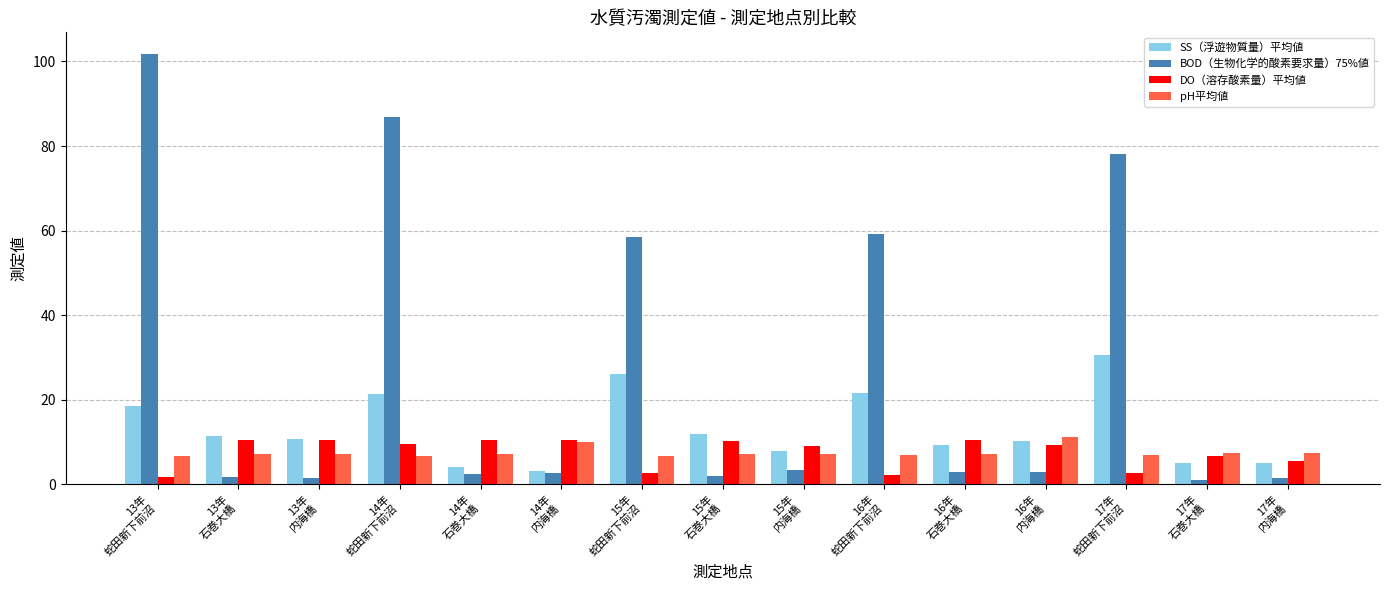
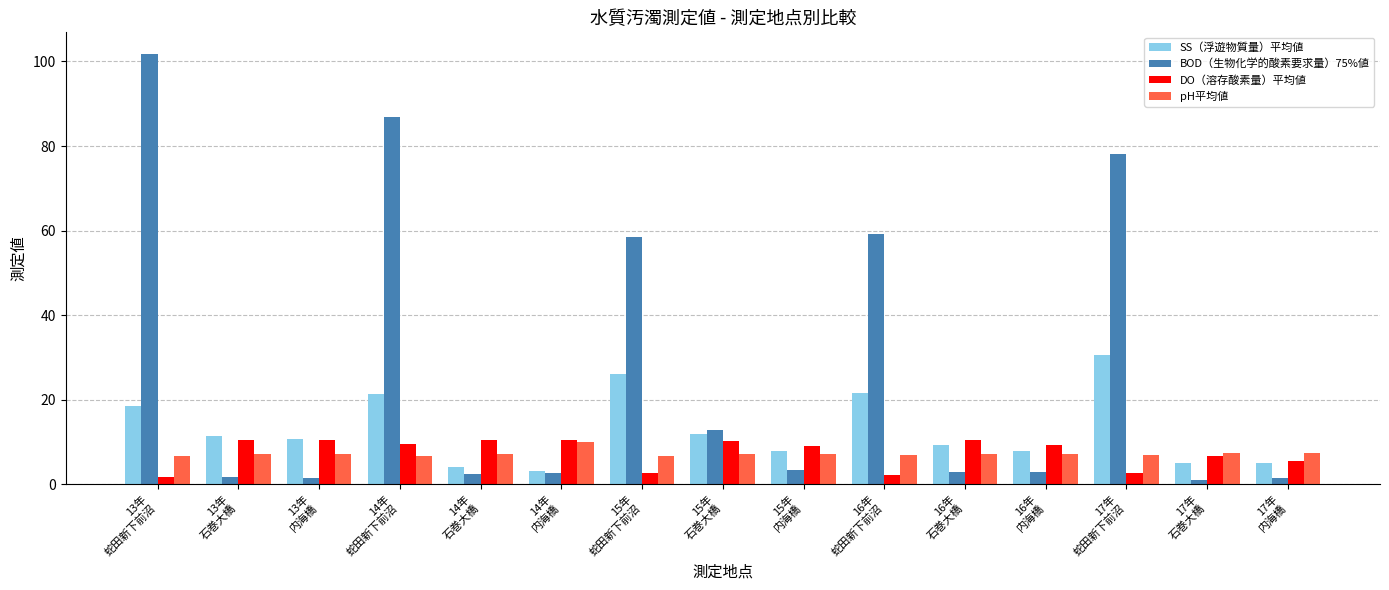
  {
    "SS（浮遊物質量）平均値": {
      "13年 蛇田新下前沼": 19,
      "13年 石巻大橋": 12,
      "13年 内海橋": 11,
      "14年 蛇田新下前沼": 21,
      "14年 石巻大橋": 4,
      "14年 内海橋": 3,
      "15年 蛇田新下前沼": 26,
      "15年 石巻大橋": 12,
      "15年 内海橋": 8,
      "16年 蛇田新下前沼": 22,
      "16年 石巻大橋": 9,
-     "16年 内海橋": 10,
+     "16年 内海橋": 8,
      "17年 蛇田新下前沼": 31,
      "17年 石巻大橋": 5,
      "17年 内海橋": 5
    },
    "BOD（生物化学的酸素要求量）75%値": {
      "13年 蛇田新下前沼": 102,
      "13年 石巻大橋": 2,
      "13年 内海橋": 2,
      "14年 蛇田新下前沼": 87,
      "14年 石巻大橋": 3,
      "14年 内海橋": 3,
      "15年 蛇田新下前沼": 58,
-     "15年 石巻大橋": 2,
+     "15年 石巻大橋": 13,
      "15年 内海橋": 4,
      "16年 蛇田新下前沼": 59,
      "16年 石巻大橋": 3,
      "16年 内海橋": 3,
      "17年 蛇田新下前沼": 78,
      "17年 石巻大橋": 1,
      "17年 内海橋": 2
    },
    "DO（溶存酸素量）平均値": {
      "13年 蛇田新下前沼": 2,
      "13年 石巻大橋": 10,
      "13年 内海橋": 11,
      "14年 蛇田新下前沼": 10,
      "14年 石巻大橋": 11,
      "14年 内海橋": 10,
      "15年 蛇田新下前沼": 3,
      "15年 石巻大橋": 10,
      "15年 内海橋": 9,
      "16年 蛇田新下前沼": 2,
      "16年 石巻大橋": 11,
      "16年 内海橋": 9,
      "17年 蛇田新下前沼": 3,
      "17年 石巻大橋": 7,
      "17年 内海橋": 6
    },
    "pH平均値": {
      "13年 蛇田新下前沼": 7,
      "13年 石巻大橋": 7,
      "13年 内海橋": 7,
      "14年 蛇田新下前沼": 7,
      "14年 石巻大橋": 7,
      "14年 内海橋": 10,
      "15年 蛇田新下前沼": 7,
      "15年 石巻大橋": 7,
      "15年 内海橋": 7,
      "16年 蛇田新下前沼": 7,
      "16年 石巻大橋": 7,
-     "16年 内海橋": 11,
+     "16年 内海橋": 7,
      "17年 蛇田新下前沼": 7,
      "17年 石巻大橋": 7,
      "17年 内海橋": 7
    }
  }
